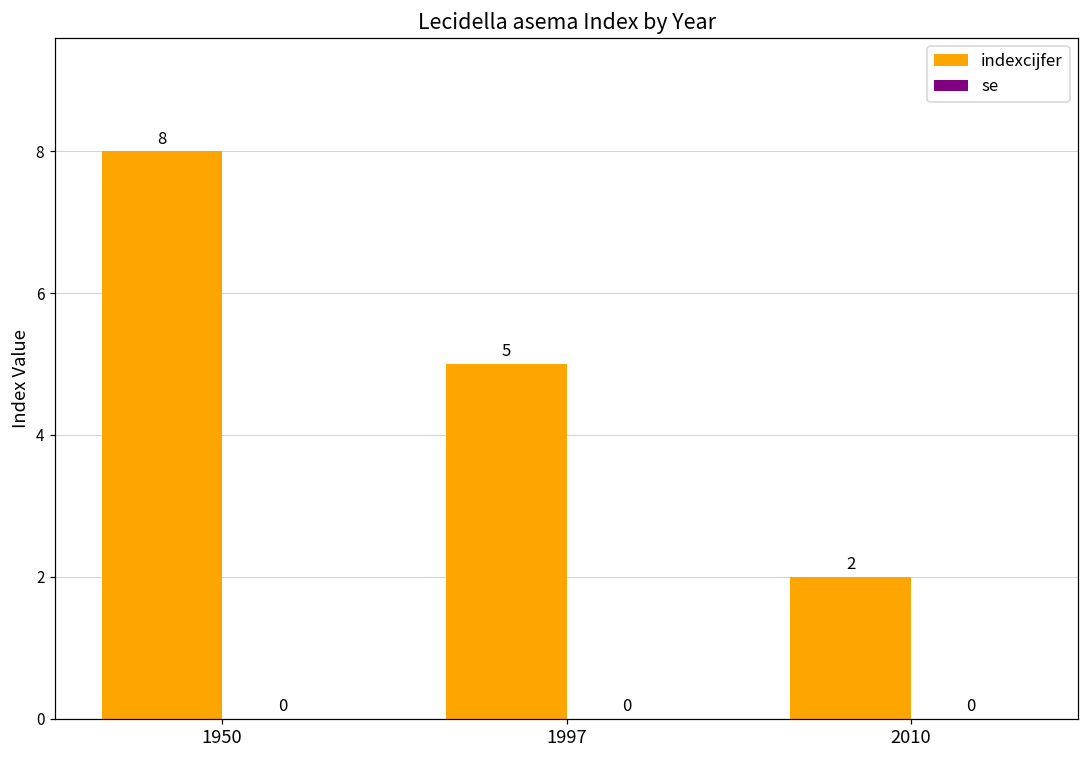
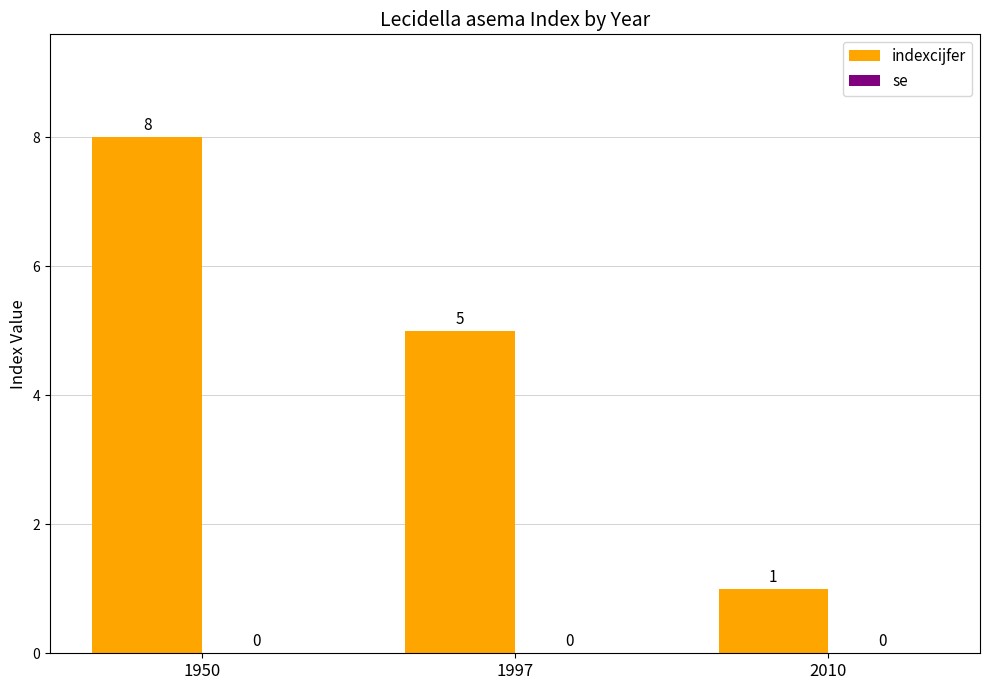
  {
    "indexcijfer": {
      "1950": 8,
      "1997": 5,
-     "2010": 2
+     "2010": 1
    },
    "se": {
      "1950": 0,
      "1997": 0,
      "2010": 0
    }
  }
